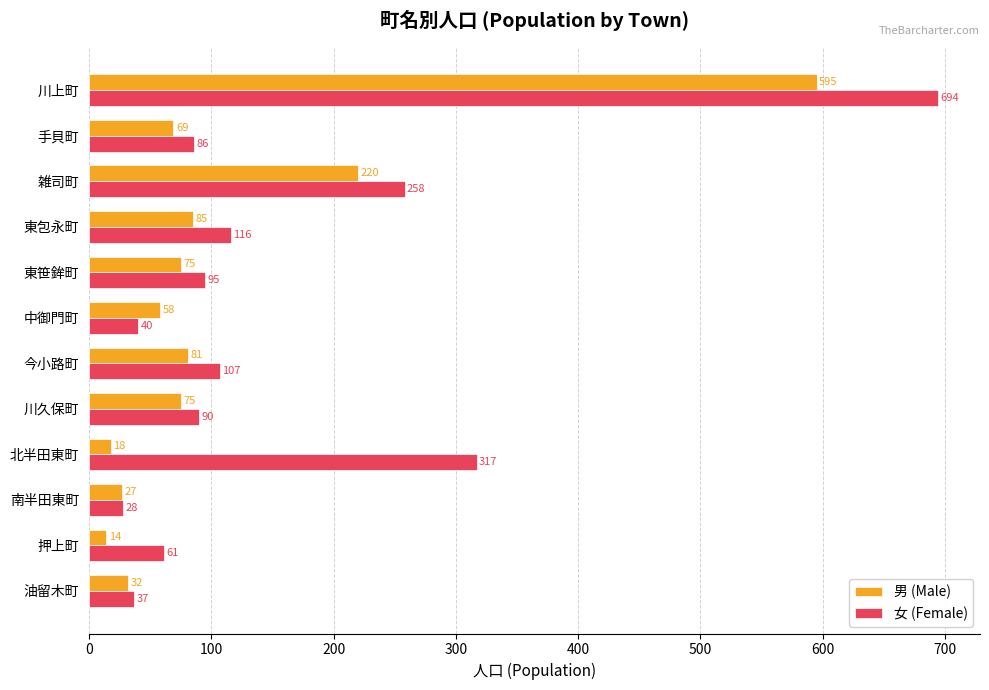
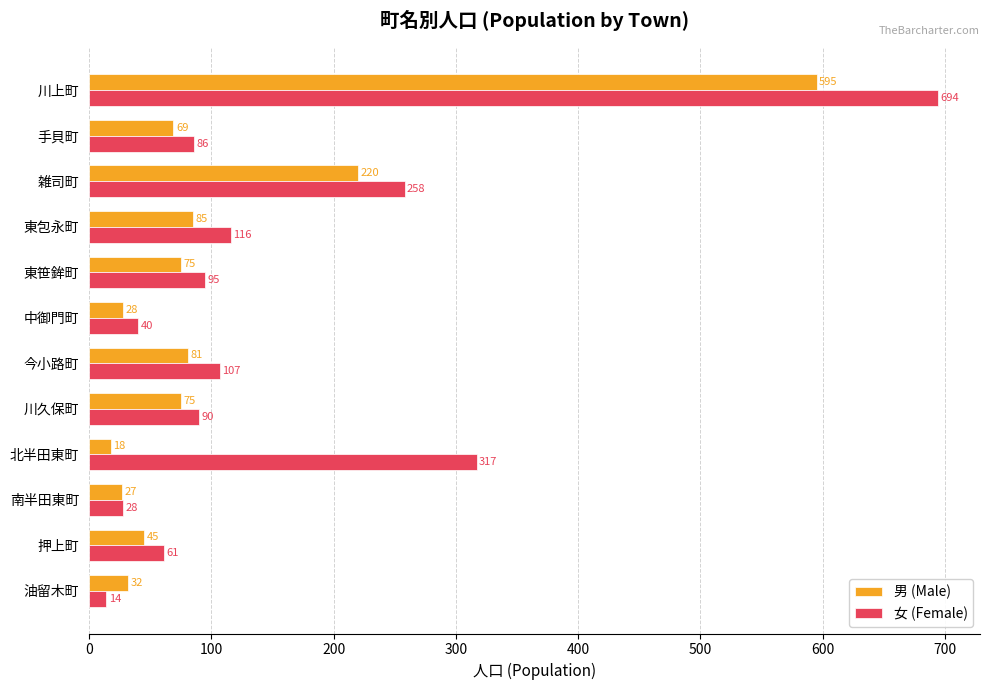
  {
    "男 (Male)": {
      "川上町": 595,
      "手貝町": 69,
      "雑司町": 220,
      "東包永町": 85,
      "東笹鉾町": 75,
-     "中御門町": 58,
+     "中御門町": 28,
      "今小路町": 81,
      "川久保町": 75,
      "北半田東町": 18,
      "南半田東町": 27,
-     "押上町": 14,
+     "押上町": 45,
      "油留木町": 32
    },
    "女 (Female)": {
      "川上町": 694,
      "手貝町": 86,
      "雑司町": 258,
      "東包永町": 116,
      "東笹鉾町": 95,
      "中御門町": 40,
      "今小路町": 107,
      "川久保町": 90,
      "北半田東町": 317,
      "南半田東町": 28,
      "押上町": 61,
-     "油留木町": 37
+     "油留木町": 14
    }
  }
